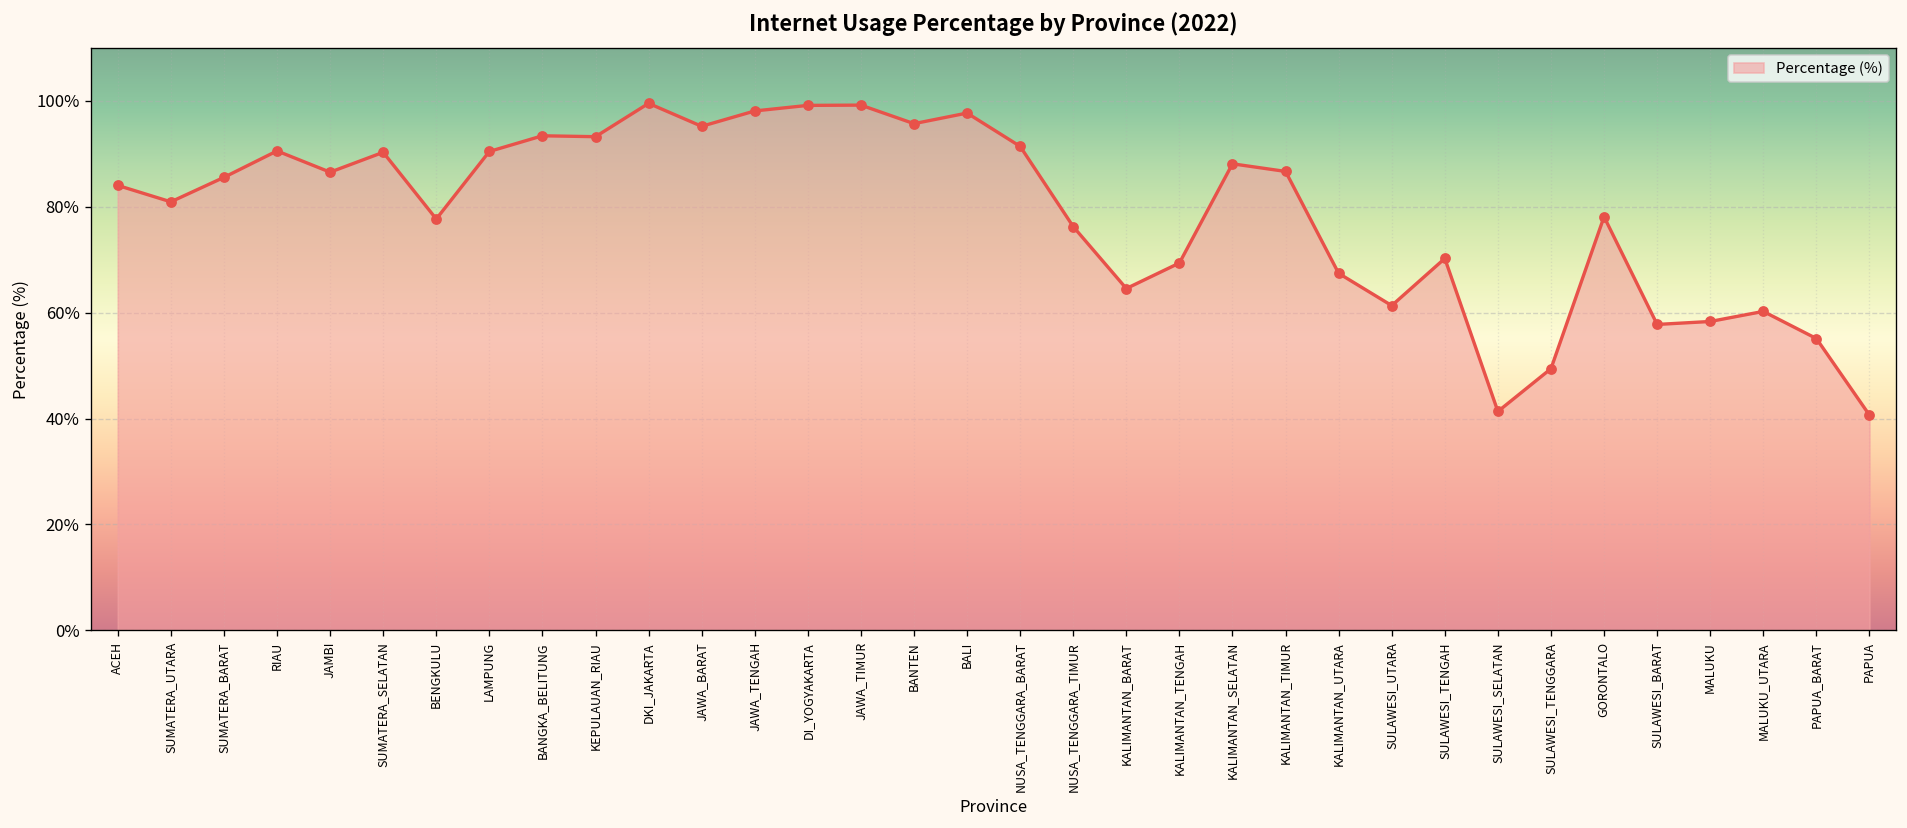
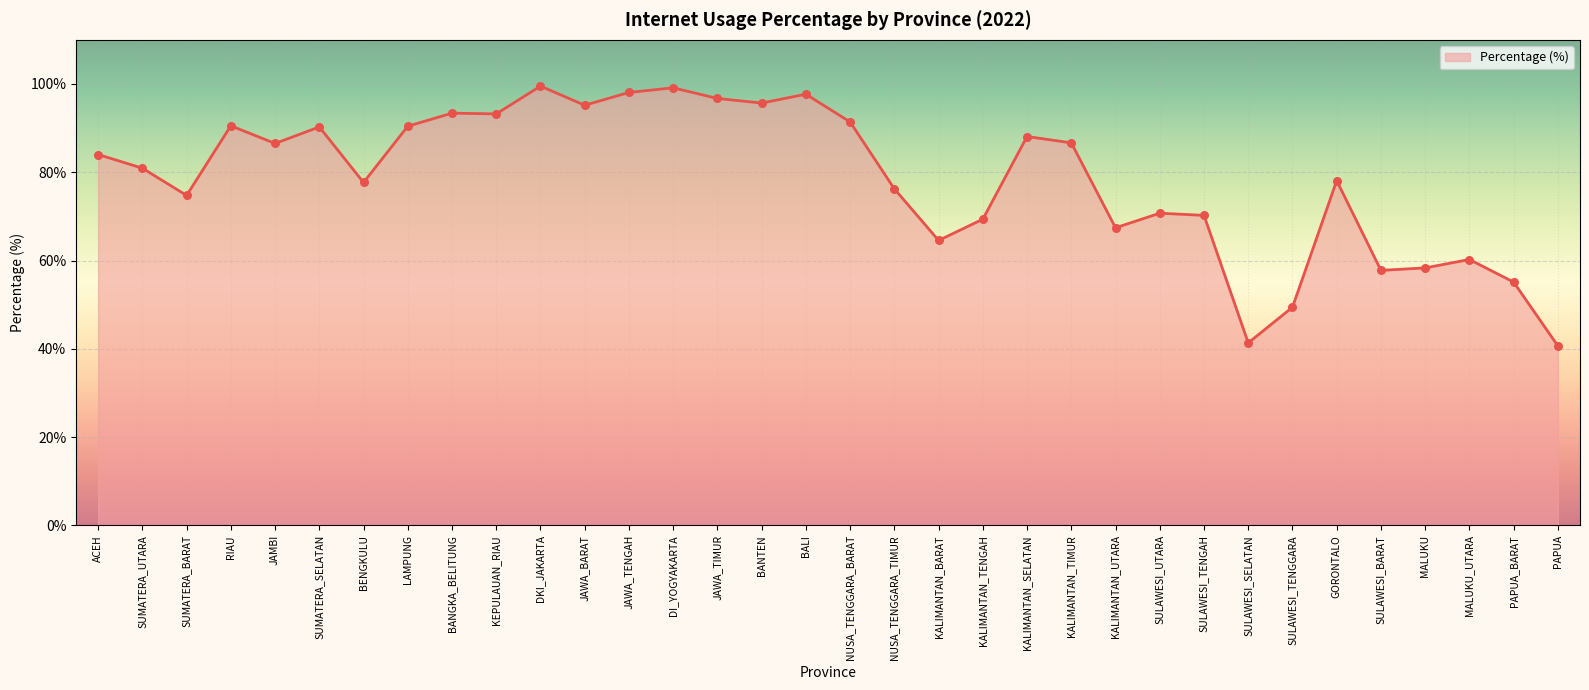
  {
    "ACEH": "84%",
    "SUMATERA_UTARA": "81%",
-   "SUMATERA_BARAT": "86%",
+   "SUMATERA_BARAT": "75%",
    "RIAU": "91%",
    "JAMBI": "87%",
    "SUMATERA_SELATAN": "90%",
    "BENGKULU": "78%",
    "LAMPUNG": "90%",
    "BANGKA_BELITUNG": "93%",
    "KEPULAUAN_RIAU": "93%",
    "DKI_JAKARTA": "100%",
    "JAWA_BARAT": "95%",
    "JAWA_TENGAH": "98%",
    "DI_YOGYAKARTA": "99%",
-   "JAWA_TIMUR": "99%",
+   "JAWA_TIMUR": "97%",
    "BANTEN": "96%",
    "BALI": "98%",
    "NUSA_TENGGARA_BARAT": "91%",
    "NUSA_TENGGARA_TIMUR": "76%",
    "KALIMANTAN_BARAT": "65%",
    "KALIMANTAN_TENGAH": "69%",
    "KALIMANTAN_SELATAN": "88%",
    "KALIMANTAN_TIMUR": "87%",
    "KALIMANTAN_UTARA": "67%",
-   "SULAWESI_UTARA": "61%",
+   "SULAWESI_UTARA": "71%",
    "SULAWESI_TENGAH": "70%",
    "SULAWESI_SELATAN": "41%",
    "SULAWESI_TENGGARA": "49%",
    "GORONTALO": "78%",
    "SULAWESI_BARAT": "58%",
    "MALUKU": "58%",
    "MALUKU_UTARA": "60%",
    "PAPUA_BARAT": "55%",
    "PAPUA": "41%"
  }
